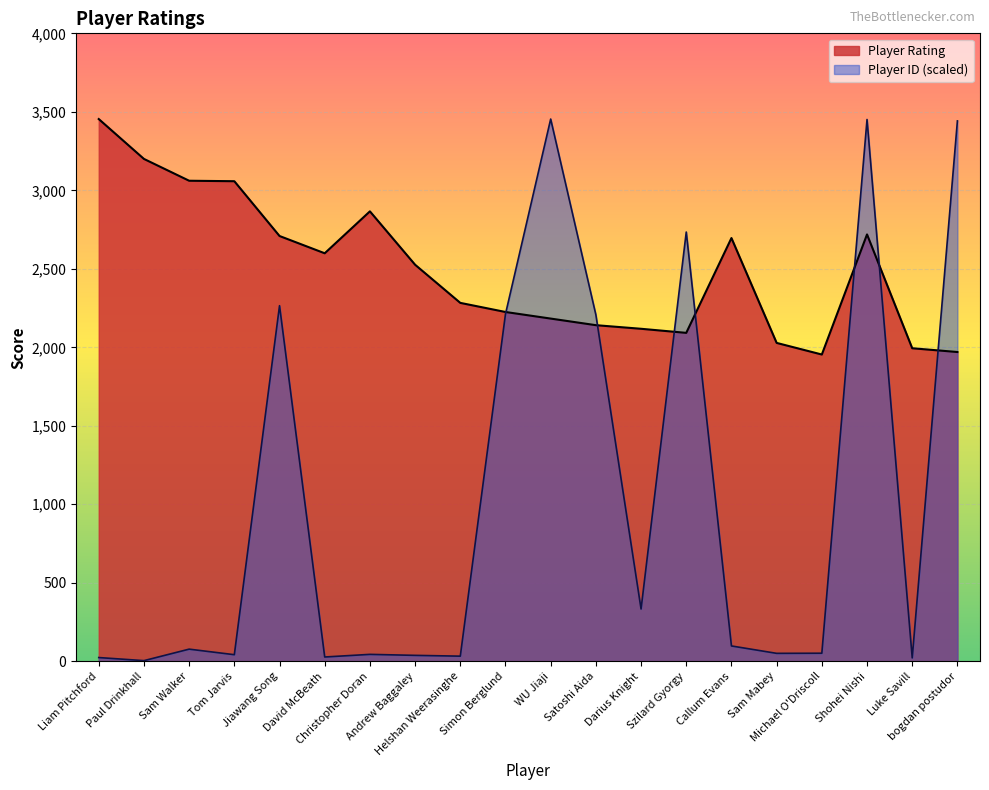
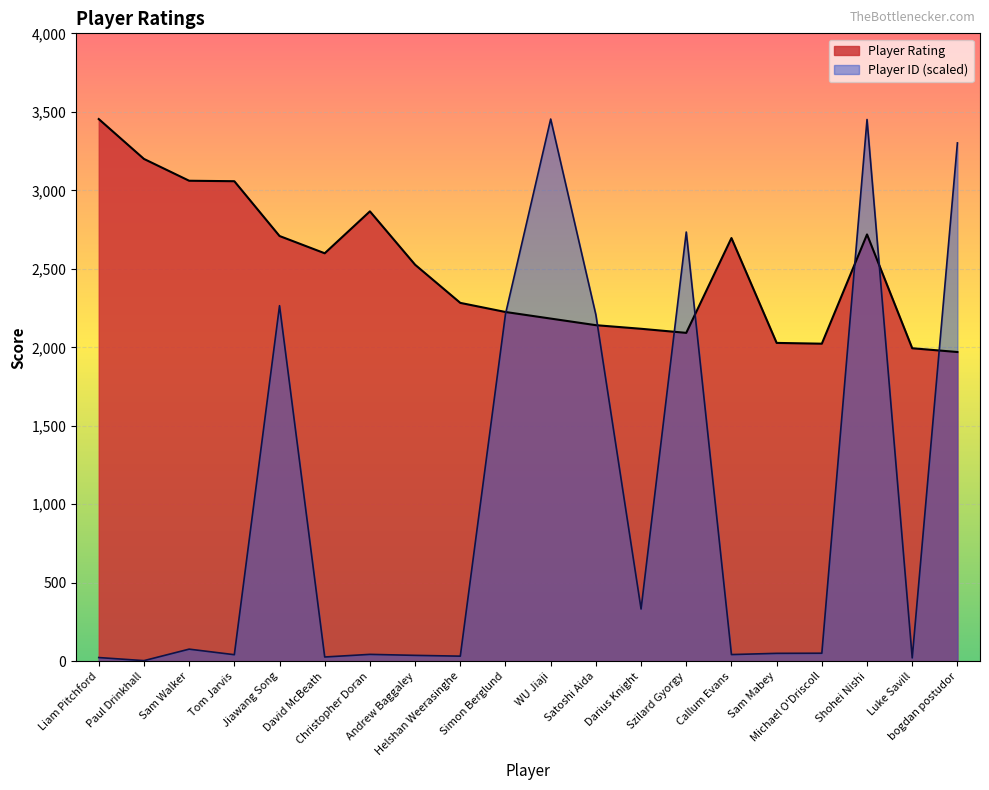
  {
    "Player Rating": {
      "Liam Pitchford": "3,450",
      "Paul Drinkhall": "3,200",
      "Sam Walker": "3,060",
      "Tom Jarvis": "3,060",
      "Jiawang Song": "2,710",
      "David McBeath": "2,600",
      "Christopher Doran": "2,870",
      "Andrew Baggaley": "2,530",
      "Helshan Weerasinghe": "2,280",
      "WU Jiaji": "2,180",
      "Satoshi Aida": "2,140",
      "Darius Knight": "2,120",
      "Szilard Gyorgy": "2,090",
      "Callum Evans": "2,700",
      "Sam Mabey": "2,030",
-     "Michael O'Driscoll": "1,950",
+     "Michael O'Driscoll": "2,020",
      "Shohei Nishi": "2,720",
      "Luke Savill": "1,990",
      "bogdan postudor": "1,970"
    },
    "Player ID (scaled)": {
      "Liam Pitchford": "20",
      "Paul Drinkhall": "0",
      "Sam Walker": "80",
      "Tom Jarvis": "40",
      "Jiawang Song": "2,270",
      "David McBeath": "30",
      "Christopher Doran": "40",
      "Andrew Baggaley": "40",
      "Helshan Weerasinghe": "30",
      "WU Jiaji": "3,450",
      "Satoshi Aida": "2,210",
      "Darius Knight": "330",
      "Szilard Gyorgy": "2,730",
-     "Callum Evans": "100",
+     "Callum Evans": "40",
      "Sam Mabey": "50",
      "Michael O'Driscoll": "50",
      "Shohei Nishi": "3,450",
      "Luke Savill": "20",
-     "bogdan postudor": "3,440"
+     "bogdan postudor": "3,300"
    }
  }
